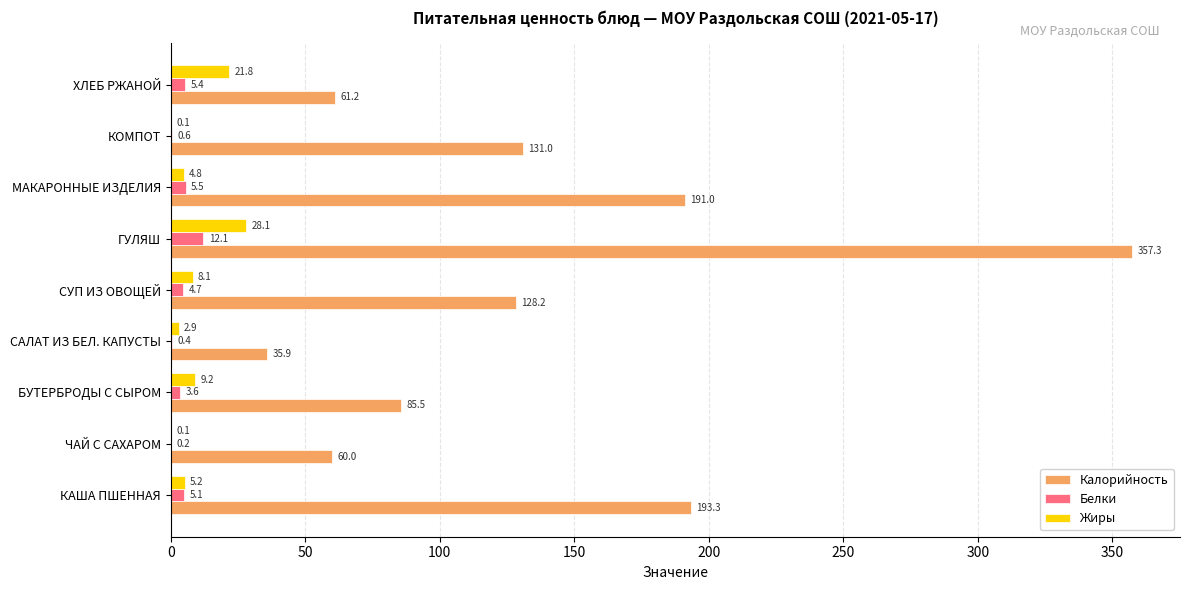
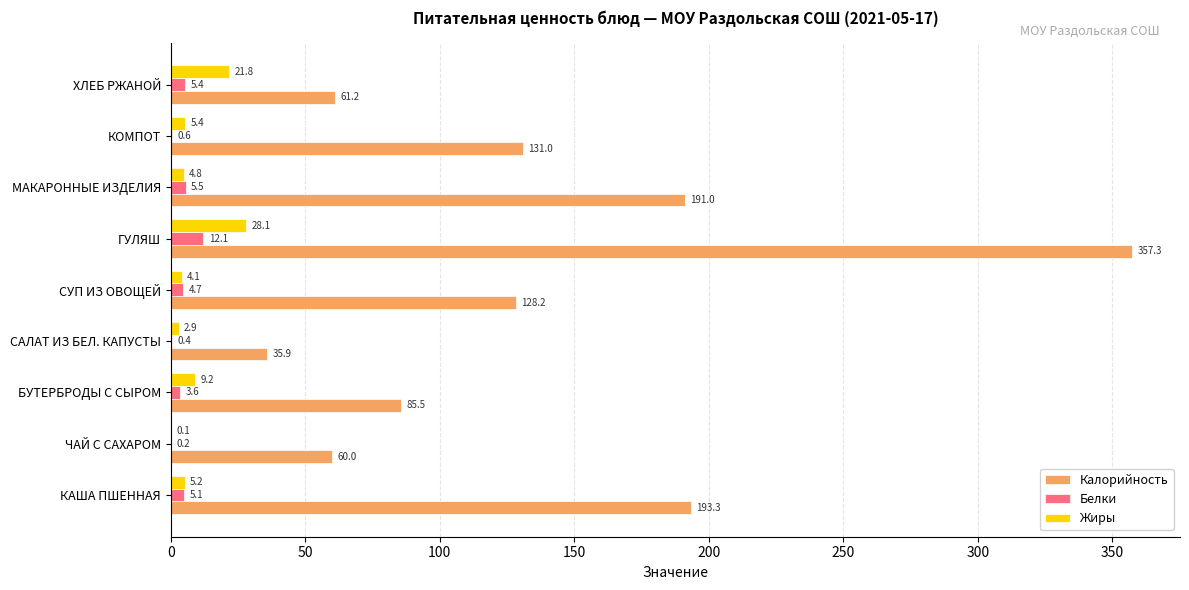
  {
    "Калорийность": {
      "ХЛЕБ РЖАНОЙ": 61.2,
      "КОМПОТ": 131.0,
      "МАКАРОННЫЕ ИЗДЕЛИЯ": 191.0,
      "ГУЛЯШ": 357.3,
      "СУП ИЗ ОВОЩЕЙ": 128.2,
      "САЛАТ ИЗ БЕЛ. КАПУСТЫ": 35.9,
      "БУТЕРБРОДЫ С СЫРОМ": 85.5,
      "ЧАЙ С САХАРОМ": 60.0,
      "КАША ПШЕННАЯ": 193.3
    },
    "Белки": {
      "ХЛЕБ РЖАНОЙ": 5.4,
      "КОМПОТ": 0.6,
      "МАКАРОННЫЕ ИЗДЕЛИЯ": 5.5,
      "ГУЛЯШ": 12.1,
      "СУП ИЗ ОВОЩЕЙ": 4.7,
      "САЛАТ ИЗ БЕЛ. КАПУСТЫ": 0.4,
      "БУТЕРБРОДЫ С СЫРОМ": 3.6,
      "ЧАЙ С САХАРОМ": 0.2,
      "КАША ПШЕННАЯ": 5.1
    },
    "Жиры": {
      "ХЛЕБ РЖАНОЙ": 21.8,
-     "КОМПОТ": 0.1,
+     "КОМПОТ": 5.4,
      "МАКАРОННЫЕ ИЗДЕЛИЯ": 4.8,
      "ГУЛЯШ": 28.1,
-     "СУП ИЗ ОВОЩЕЙ": 8.1,
+     "СУП ИЗ ОВОЩЕЙ": 4.1,
      "САЛАТ ИЗ БЕЛ. КАПУСТЫ": 2.9,
      "БУТЕРБРОДЫ С СЫРОМ": 9.2,
      "ЧАЙ С САХАРОМ": 0.1,
      "КАША ПШЕННАЯ": 5.2
    }
  }
